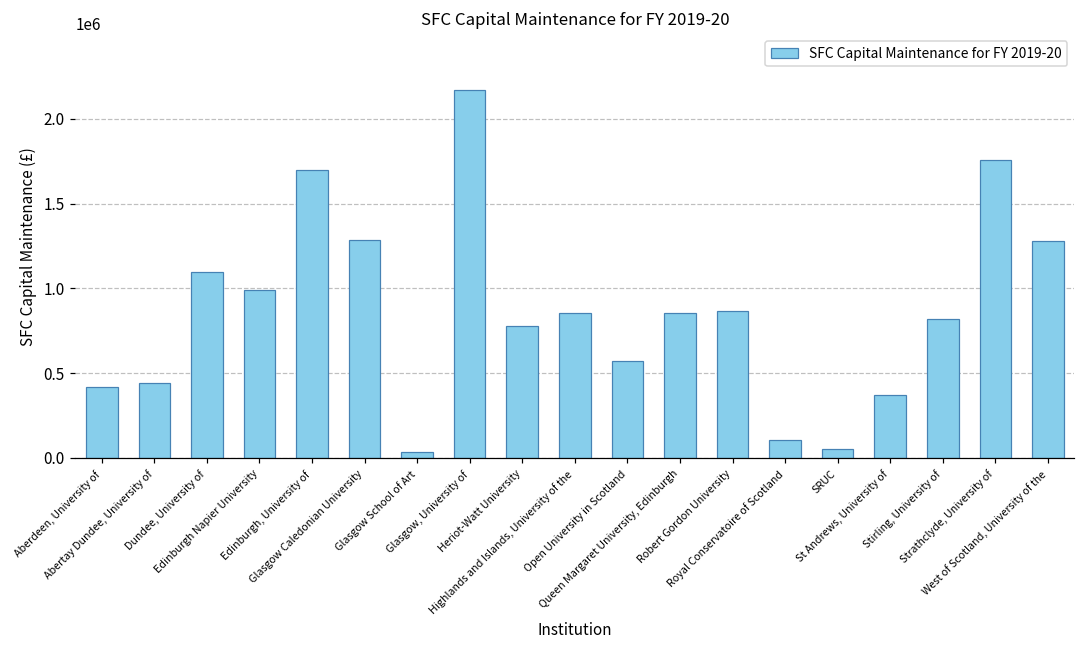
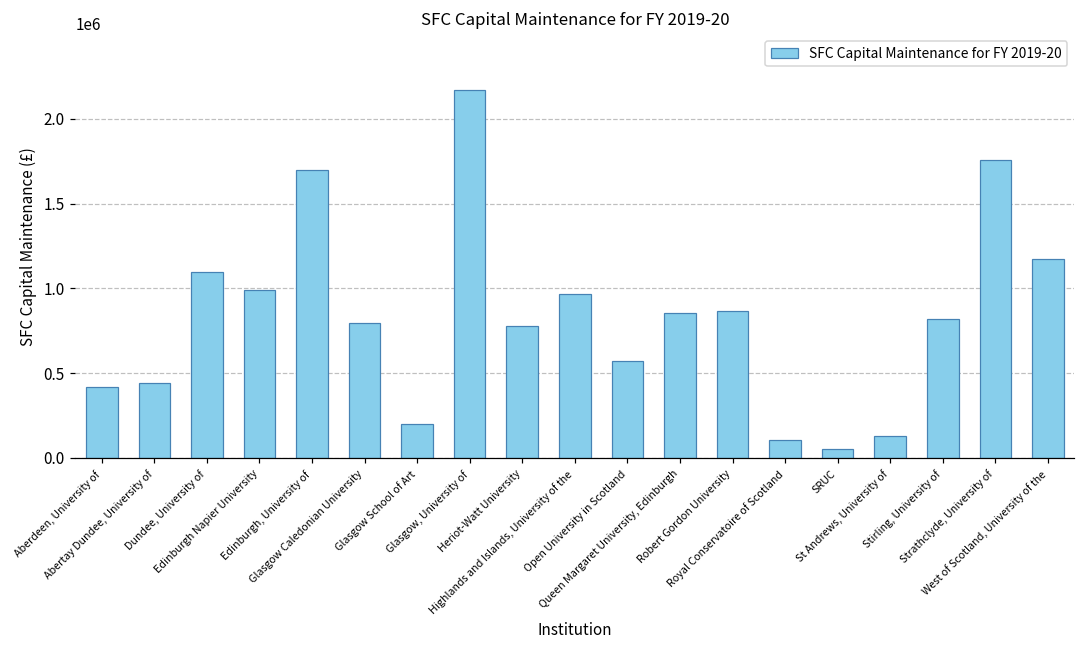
  {
    "Aberdeen, University of": 420000,
    "Abertay Dundee, University of": 440000,
    "Dundee, University of": 1100000,
    "Edinburgh Napier University": 990000,
    "Edinburgh, University of": 1700000,
-   "Glasgow Caledonian University": 1290000,
-   "Glasgow School of Art": 40000,
+   "Glasgow Caledonian University": 790000,
+   "Glasgow School of Art": 200000,
    "Glasgow, University of": 2170000,
    "Heriot-Watt University": 780000,
-   "Highlands and Islands, University of the": 860000,
+   "Highlands and Islands, University of the": 970000,
    "Open University in Scotland": 570000,
    "Queen Margaret University, Edinburgh": 860000,
    "Robert Gordon University": 870000,
    "Royal Conservatoire of Scotland": 110000,
    "SRUC": 50000,
-   "St Andrews, University of": 370000,
+   "St Andrews, University of": 130000,
    "Stirling, University of": 820000,
    "Strathclyde, University of": 1760000,
-   "West of Scotland, University of the": 1280000
+   "West of Scotland, University of the": 1170000
  }
